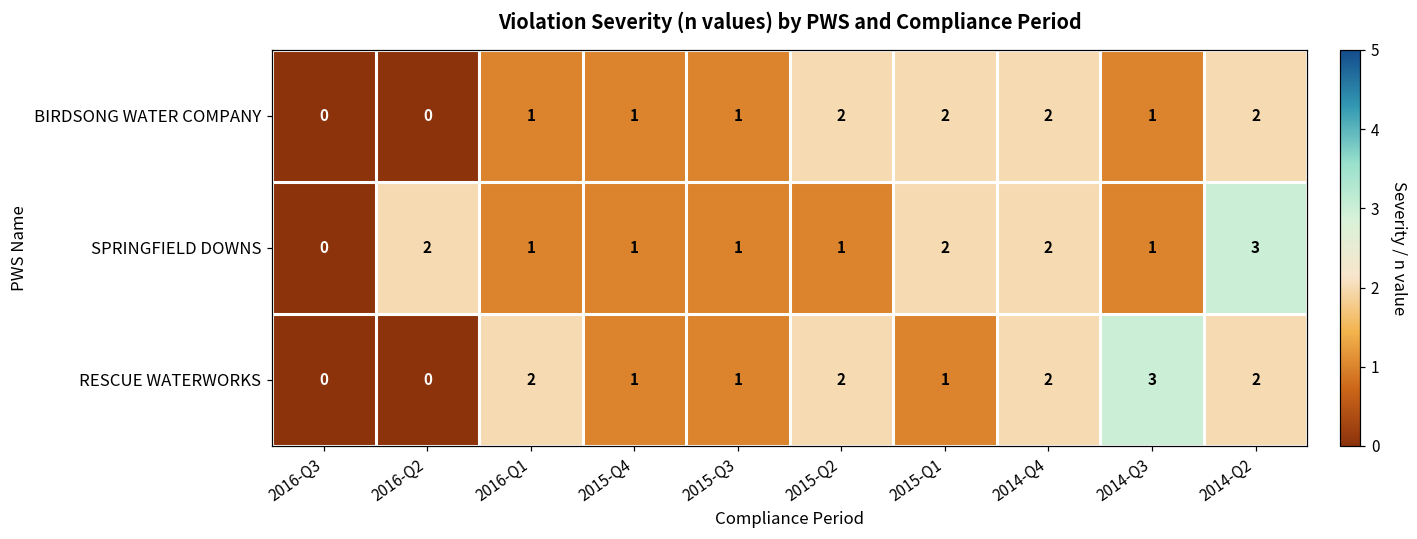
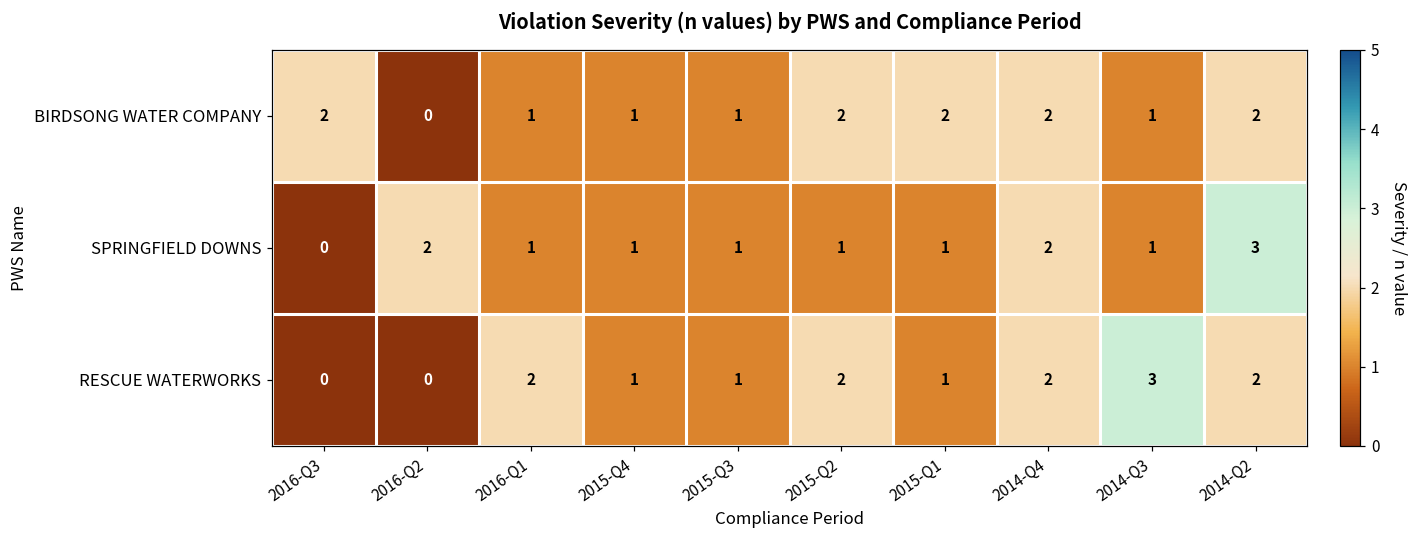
  {
    "BIRDSONG WATER COMPANY": {
-     "2016-Q3": 0,
+     "2016-Q3": 2,
      "2016-Q2": 0,
      "2016-Q1": 1,
      "2015-Q4": 1,
      "2015-Q3": 1,
      "2015-Q2": 2,
      "2015-Q1": 2,
      "2014-Q4": 2,
      "2014-Q3": 1,
      "2014-Q2": 2
    },
    "SPRINGFIELD DOWNS": {
      "2016-Q3": 0,
      "2016-Q2": 2,
      "2016-Q1": 1,
      "2015-Q4": 1,
      "2015-Q3": 1,
      "2015-Q2": 1,
-     "2015-Q1": 2,
+     "2015-Q1": 1,
      "2014-Q4": 2,
      "2014-Q3": 1,
      "2014-Q2": 3
    },
    "RESCUE WATERWORKS": {
      "2016-Q3": 0,
      "2016-Q2": 0,
      "2016-Q1": 2,
      "2015-Q4": 1,
      "2015-Q3": 1,
      "2015-Q2": 2,
      "2015-Q1": 1,
      "2014-Q4": 2,
      "2014-Q3": 3,
      "2014-Q2": 2
    }
  }
